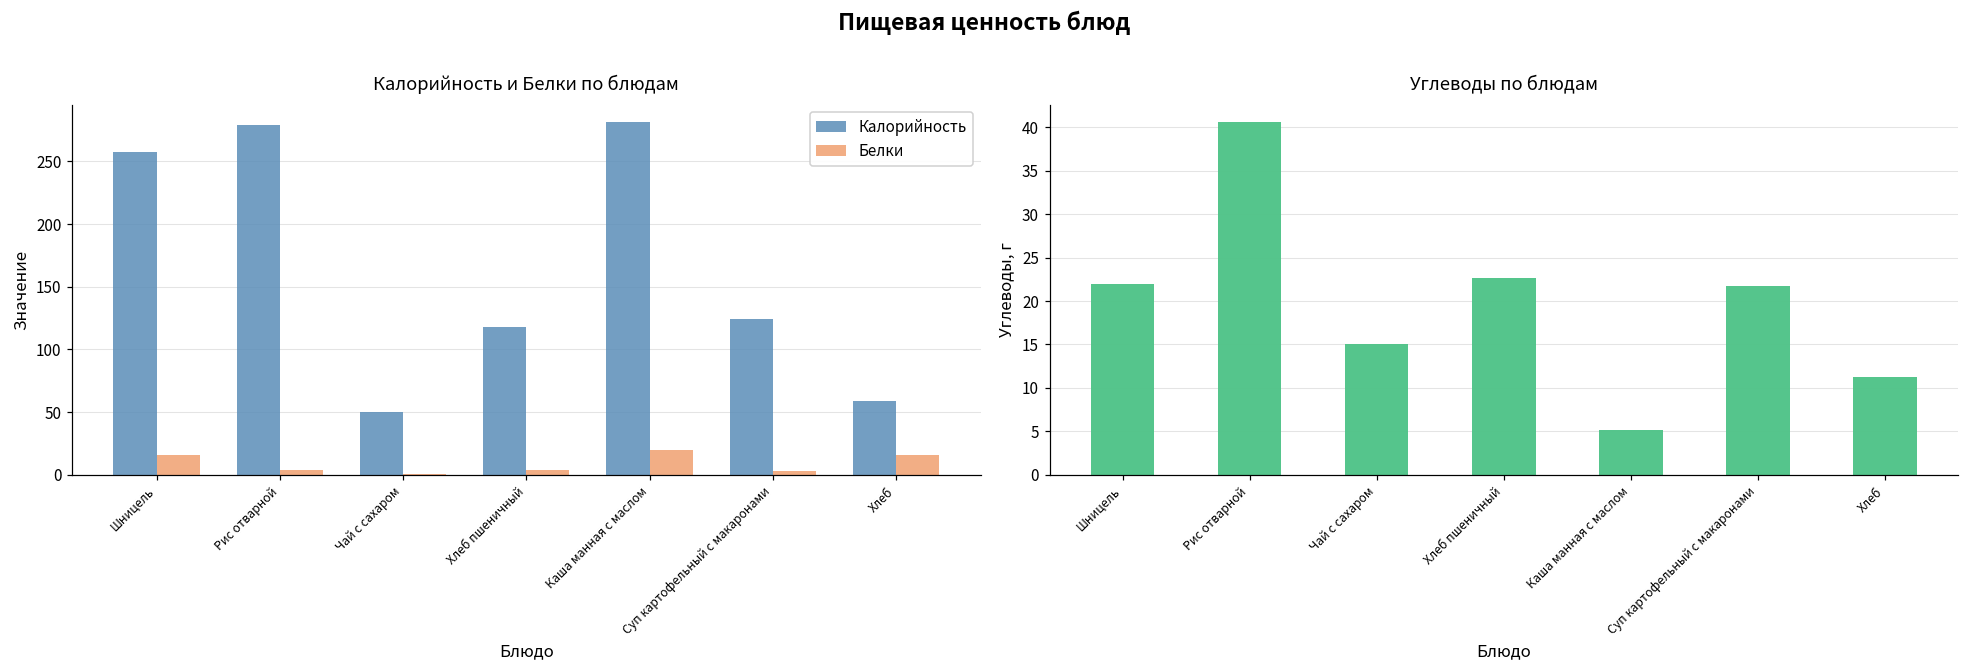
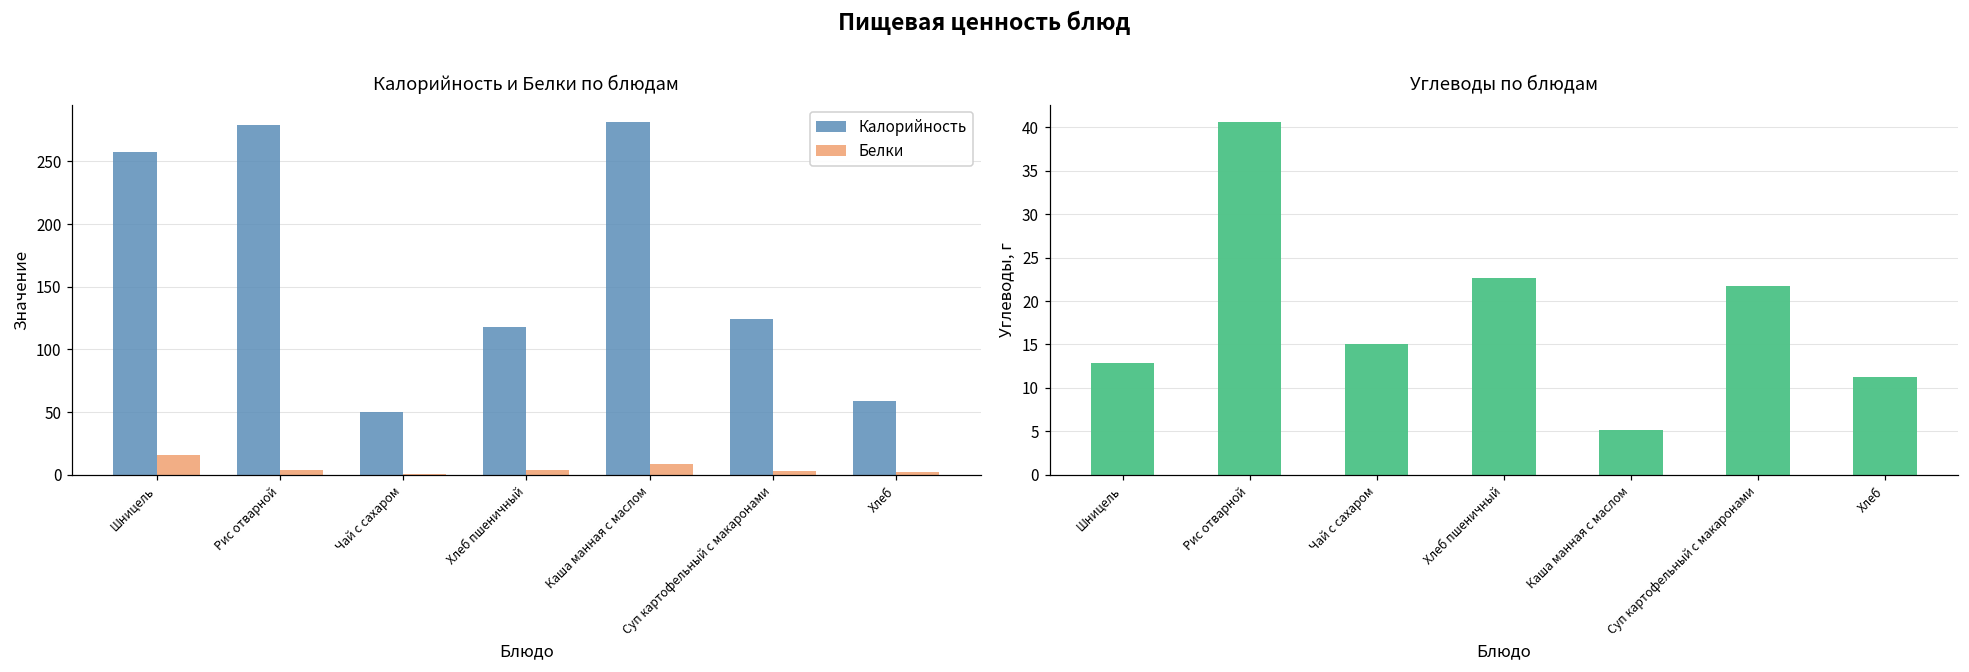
  {
    "Калорийность и Белки по блюдам": {
      "Калорийность": {
        "Шницель": 257,
        "Рис отварной": 279,
        "Чай с сахаром": 50,
        "Хлеб пшеничный": 118,
        "Каша манная с маслом": 281,
        "Суп картофельный с макаронами": 124,
        "Хлеб": 59
      },
      "Белки": {
        "Шницель": 16,
        "Рис отварной": 4,
        "Хлеб пшеничный": 4,
-       "Каша манная с маслом": 19,
+       "Каша манная с маслом": 8,
        "Суп картофельный с макаронами": 3,
-       "Хлеб": 16
+       "Хлеб": 2
      }
    },
    "Углеводы по блюдам": {
-     "Шницель": 22,
+     "Шницель": 13,
      "Рис отварной": 41,
      "Чай с сахаром": 15,
      "Хлеб пшеничный": 23,
      "Каша манная с маслом": 5,
      "Суп картофельный с макаронами": 22,
      "Хлеб": 11
    }
  }
